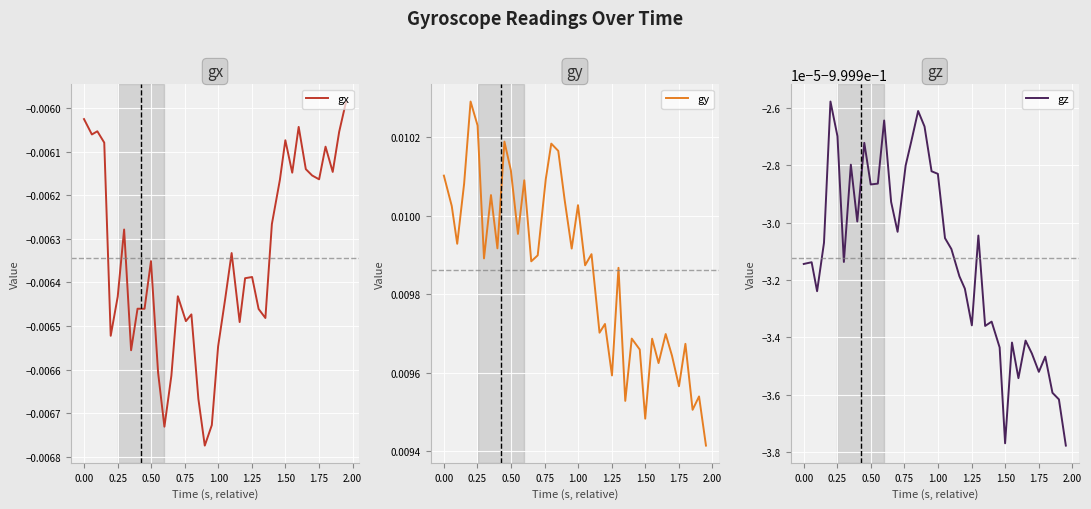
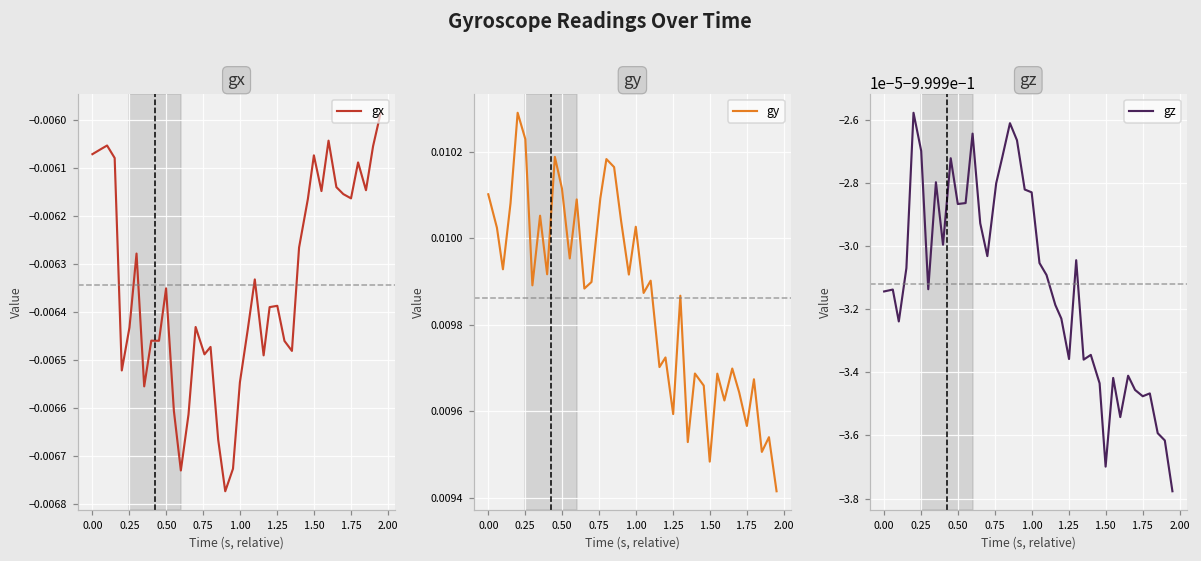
  {
    "gx": {
-     "0.00": -0.00603,
+     "0.00": -0.00607,
      "1.50": -0.00607,
      "1.75": -0.00616
    },
    "gy": {
      "0.00": 0.01010,
      "1.50": 0.00948,
      "1.75": 0.00957
    },
    "gz": {
      "0.00": -0.9999314,
-     "1.50": -0.9999377,
-     "1.75": -0.9999352
+     "1.50": -0.9999370,
+     "1.75": -0.9999348
    }
  }
